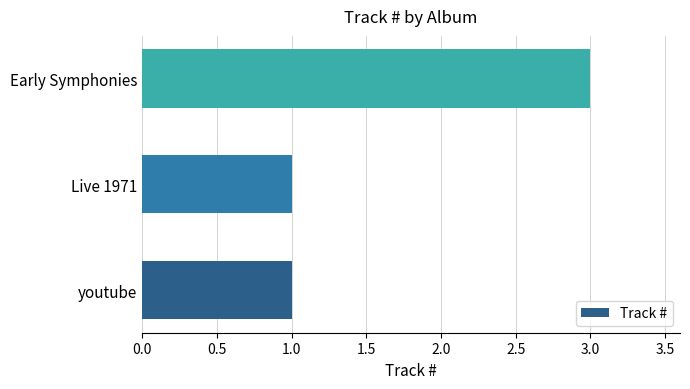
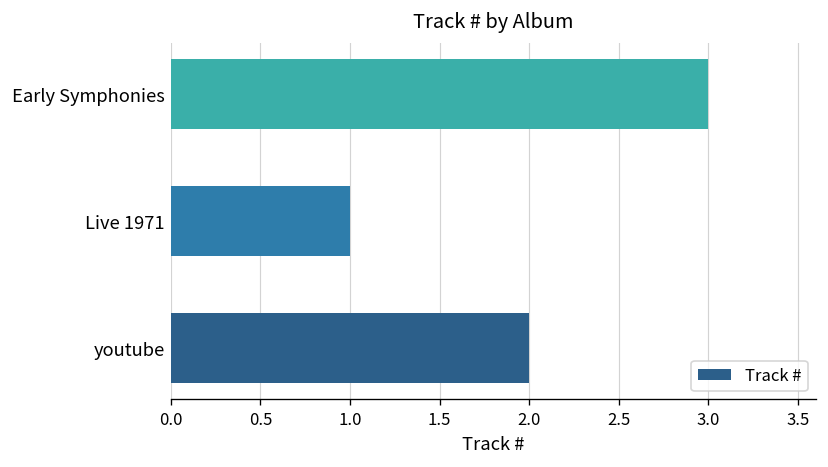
  {
    "Early Symphonies": 3,
    "Live 1971": 1,
-   "youtube": 1
+   "youtube": 2
  }
